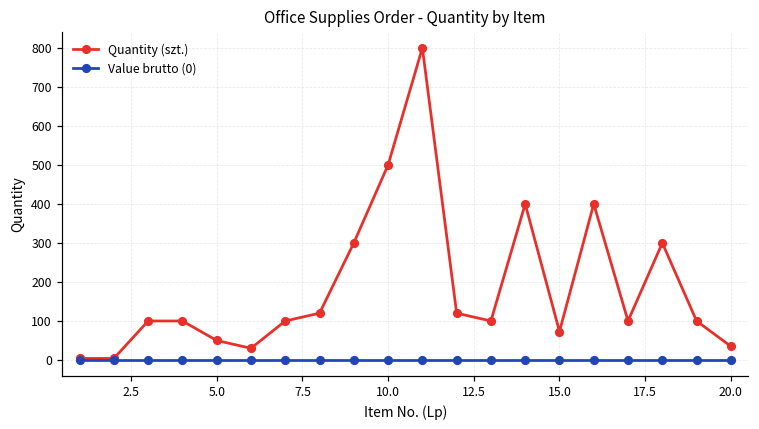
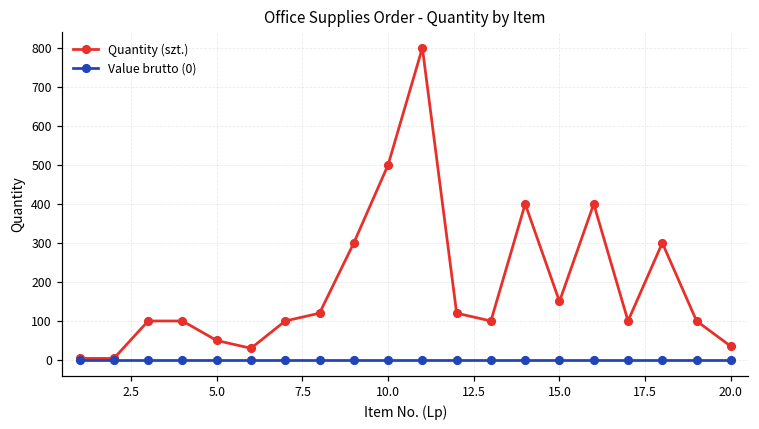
  {
    "Quantity (szt.)": {
      "5.0": 50,
      "10.0": 500,
-     "15.0": 70,
+     "15.0": 150,
      "20.0": 40
    },
    "Value brutto (0)": {
      "5.0": 0,
      "10.0": 0,
      "15.0": 0,
      "20.0": 0
    }
  }
